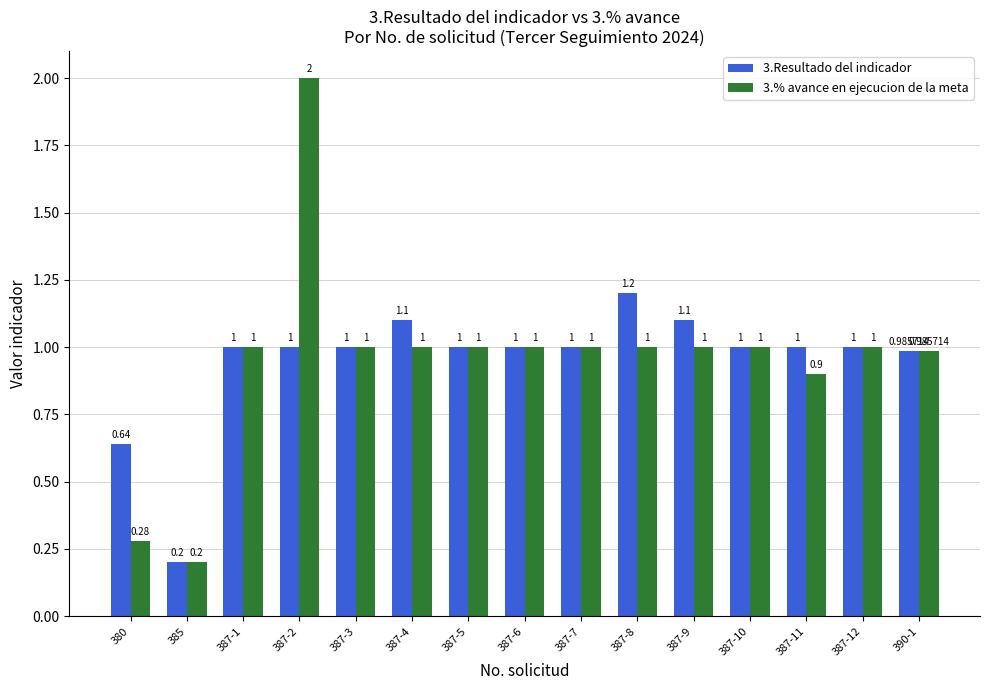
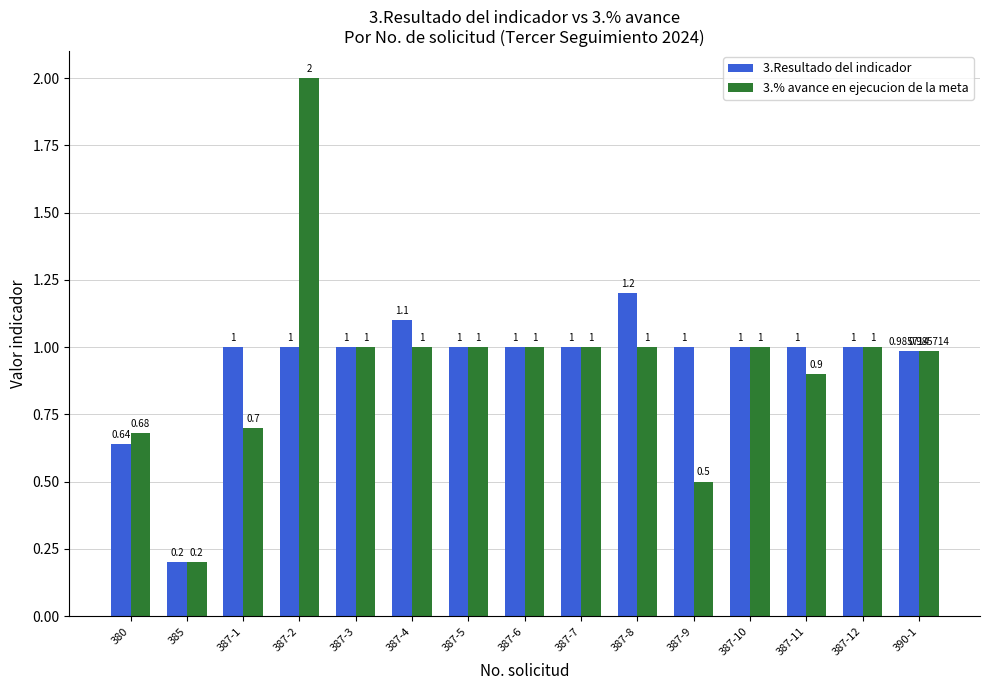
  {
    "3.Resultado del indicador": {
      "380": 0.64,
      "385": 0.2,
      "387-1": 1,
      "387-2": 1,
      "387-3": 1,
      "387-4": 1.1,
      "387-5": 1,
      "387-6": 1,
      "387-7": 1,
      "387-8": 1.2,
-     "387-9": 1.1,
+     "387-9": 1,
      "387-10": 1,
      "387-11": 1,
      "387-12": 1
    },
    "3.% avance en ejecucion de la meta": {
-     "380": 0.28,
+     "380": 0.68,
      "385": 0.2,
-     "387-1": 1,
+     "387-1": 0.7,
      "387-2": 2,
      "387-3": 1,
      "387-4": 1,
      "387-5": 1,
      "387-6": 1,
      "387-7": 1,
      "387-8": 1,
-     "387-9": 1,
+     "387-9": 0.5,
      "387-10": 1,
      "387-11": 0.9,
      "387-12": 1
    }
  }
